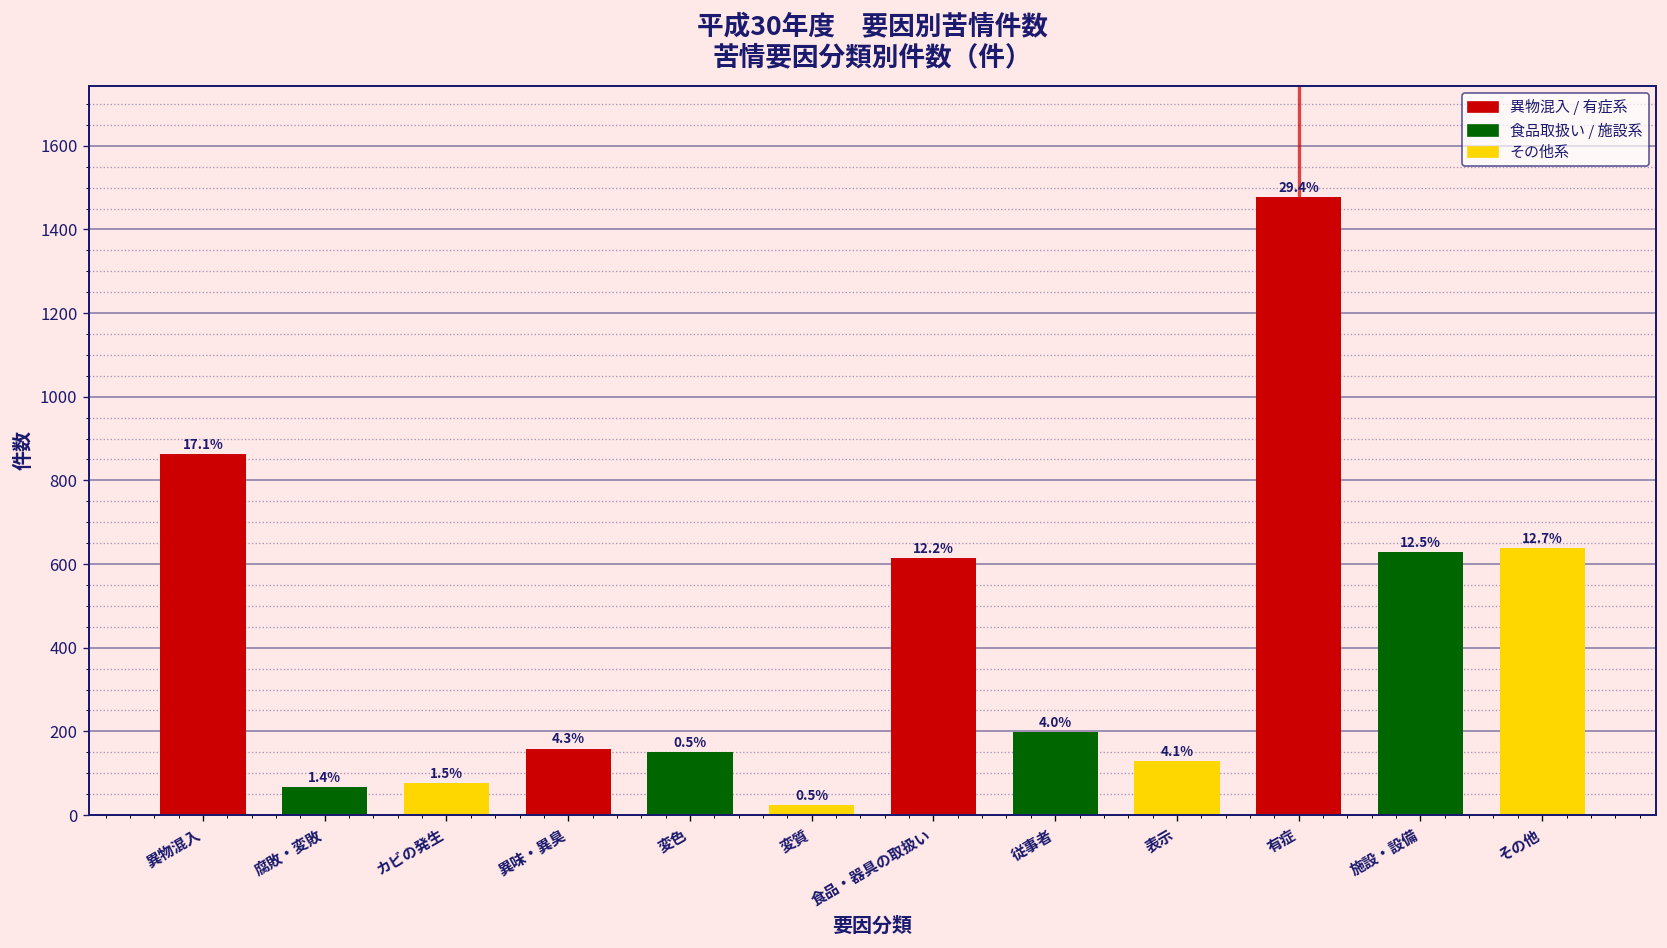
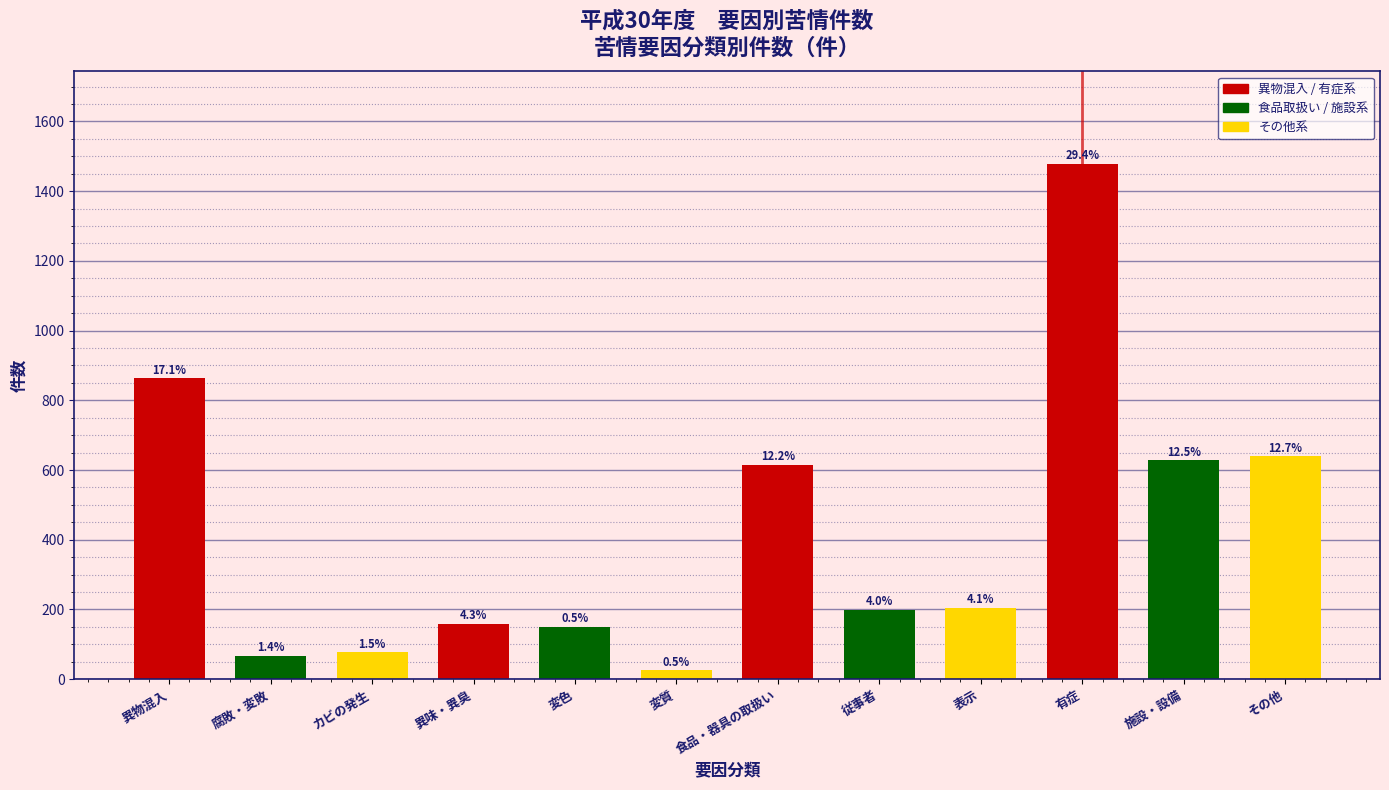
  {
-   "表示": 130
+   "表示": 210
  }
